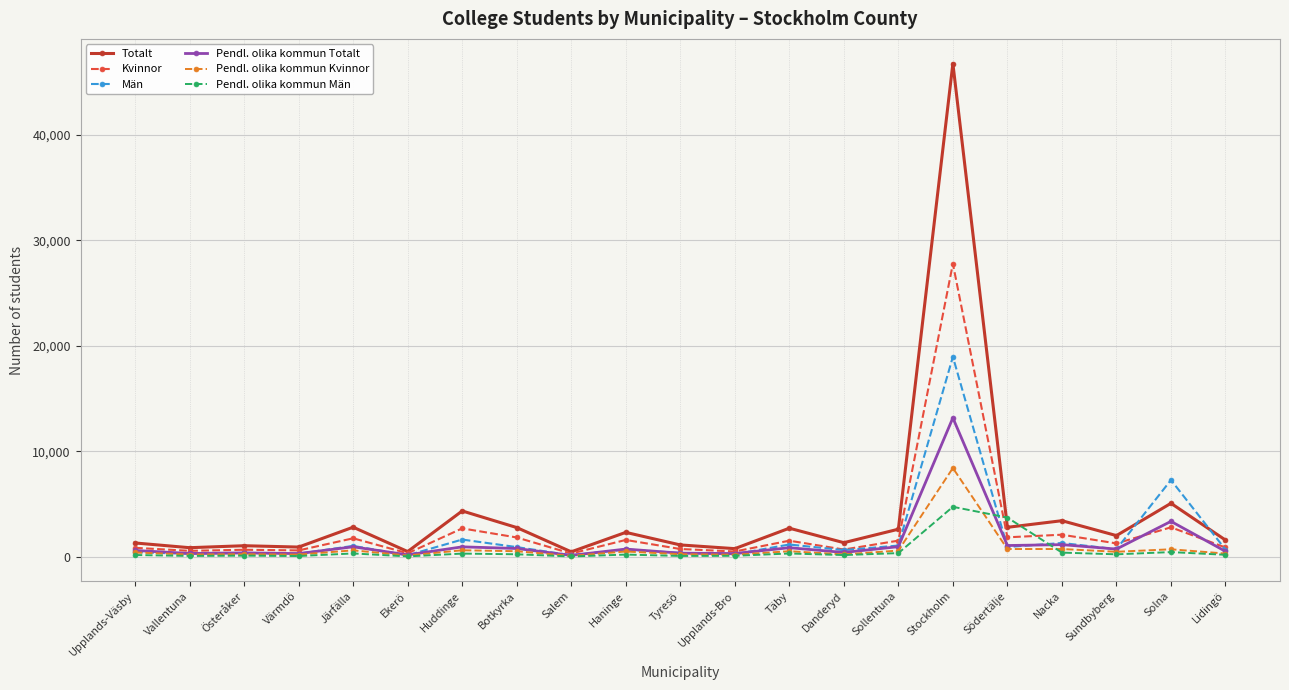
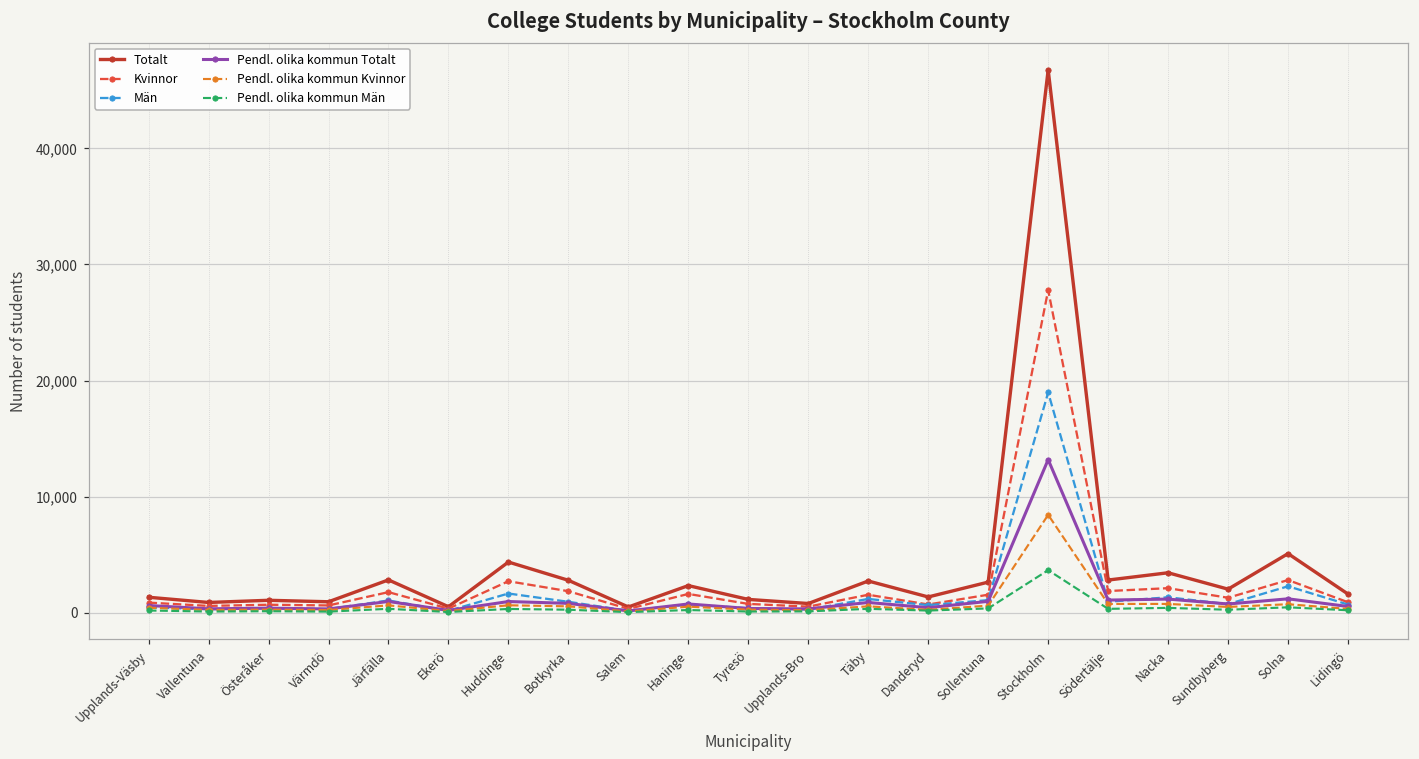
  {
    "Män": {
      "Huddinge": "1,700",
      "Täby": "1,200",
      "Stockholm": "19,000",
-     "Solna": "7,300"
+     "Solna": "2,300"
    },
    "Pendl. olika kommun Totalt": {
      "Huddinge": "1,000",
      "Täby": "900",
      "Stockholm": "13,200",
-     "Solna": "3,400"
+     "Solna": "1,200"
    },
    "Pendl. olika kommun Män": {
      "Järfälla": "300",
      "Huddinge": "300",
      "Botkyrka": "300",
      "Haninge": "200",
-     "Stockholm": "4,800",
-     "Södertälje": "3,700",
+     "Stockholm": "3,700",
+     "Södertälje": "300",
      "Nacka": "400",
      "Solna": "500"
    }
  }
